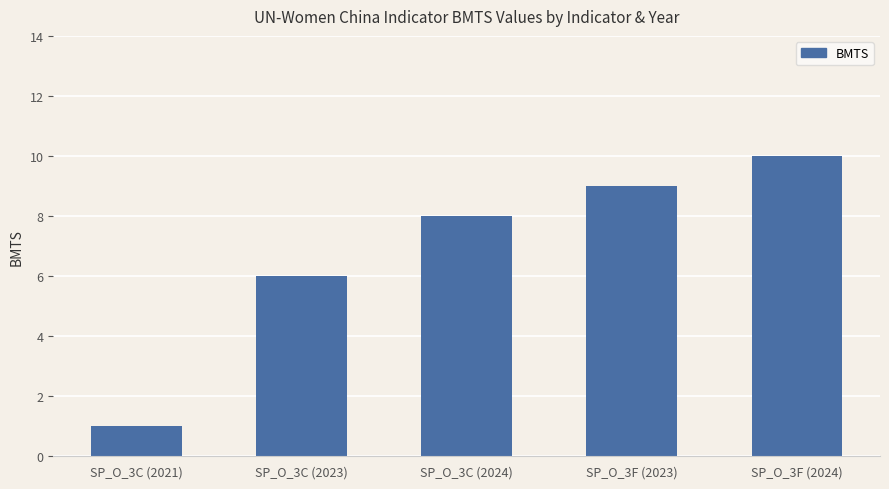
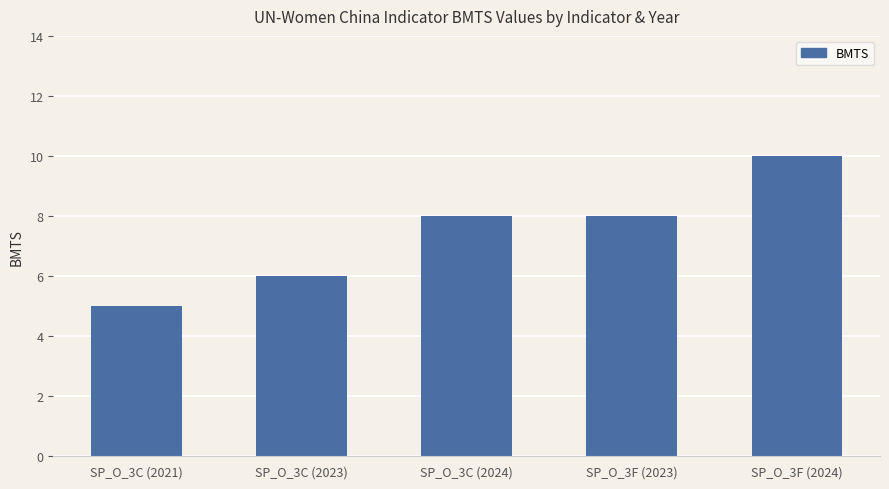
  {
-   "SP_O_3C (2021)": 1,
+   "SP_O_3C (2021)": 5,
    "SP_O_3C (2023)": 6,
    "SP_O_3C (2024)": 8,
-   "SP_O_3F (2023)": 9,
+   "SP_O_3F (2023)": 8,
    "SP_O_3F (2024)": 10
  }
